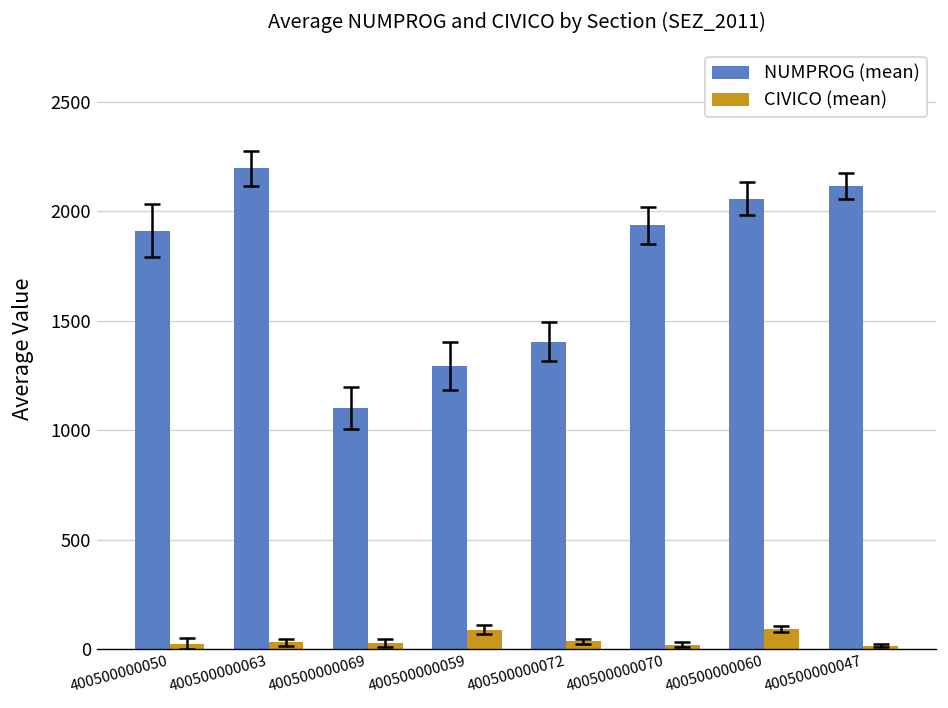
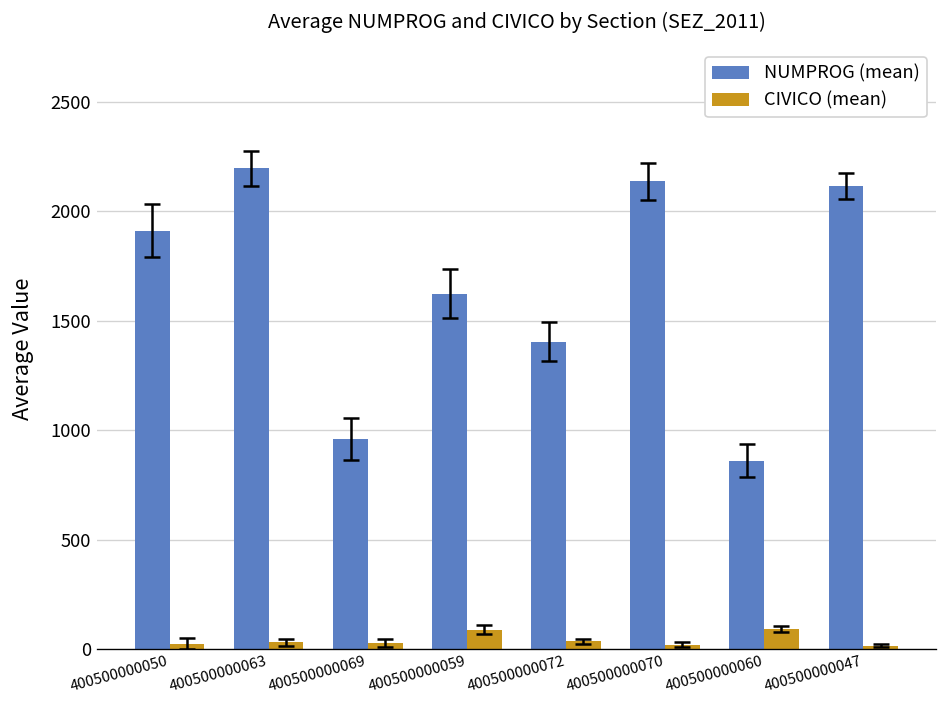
  {
    "NUMPROG (mean)": {
      "400500000050": 1910,
      "400500000063": 2200,
-     "400500000069": 1100,
-     "400500000059": 1290,
+     "400500000069": 960,
+     "400500000059": 1620,
      "400500000072": 1400,
-     "400500000070": 1930,
-     "400500000060": 2060,
+     "400500000070": 2140,
+     "400500000060": 860,
      "400500000047": 2120
    },
    "CIVICO (mean)": {
      "400500000050": 20,
      "400500000063": 30,
      "400500000069": 30,
      "400500000059": 90,
      "400500000072": 40,
      "400500000070": 20,
      "400500000060": 90,
      "400500000047": 20
    }
  }
